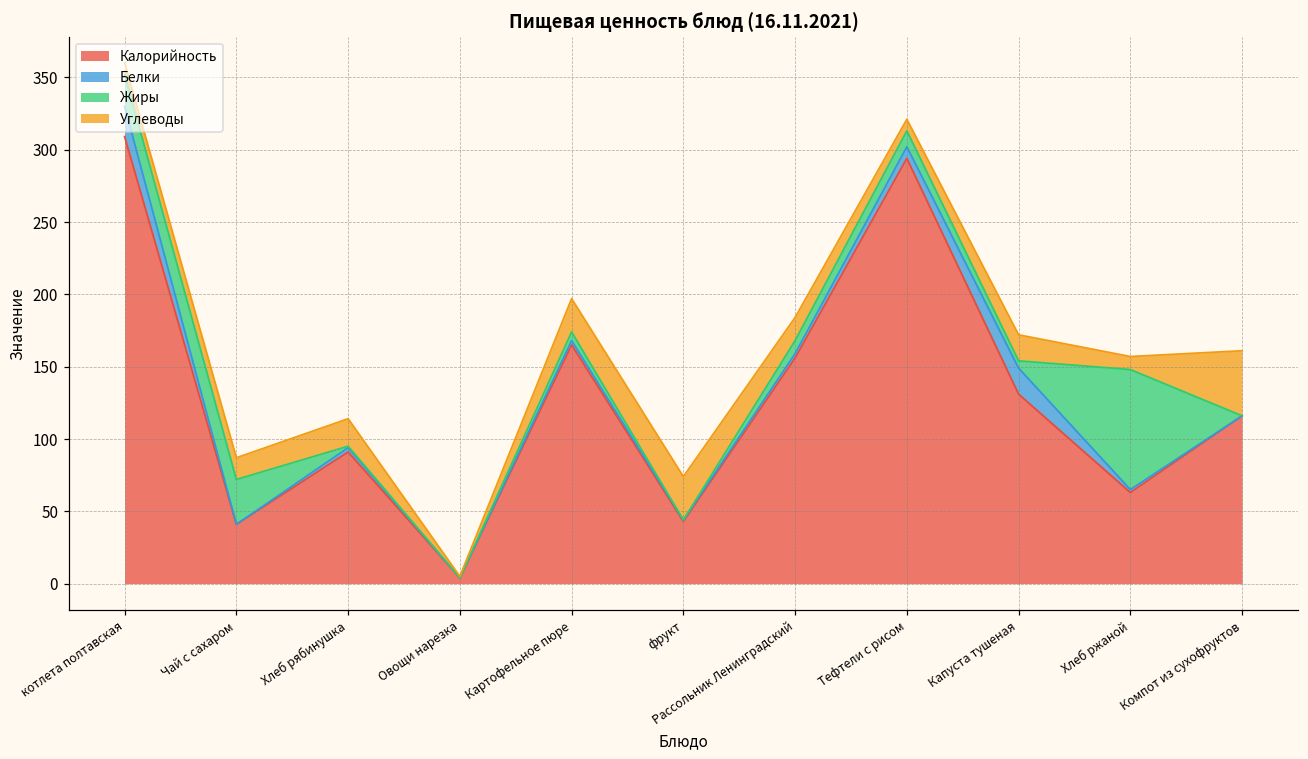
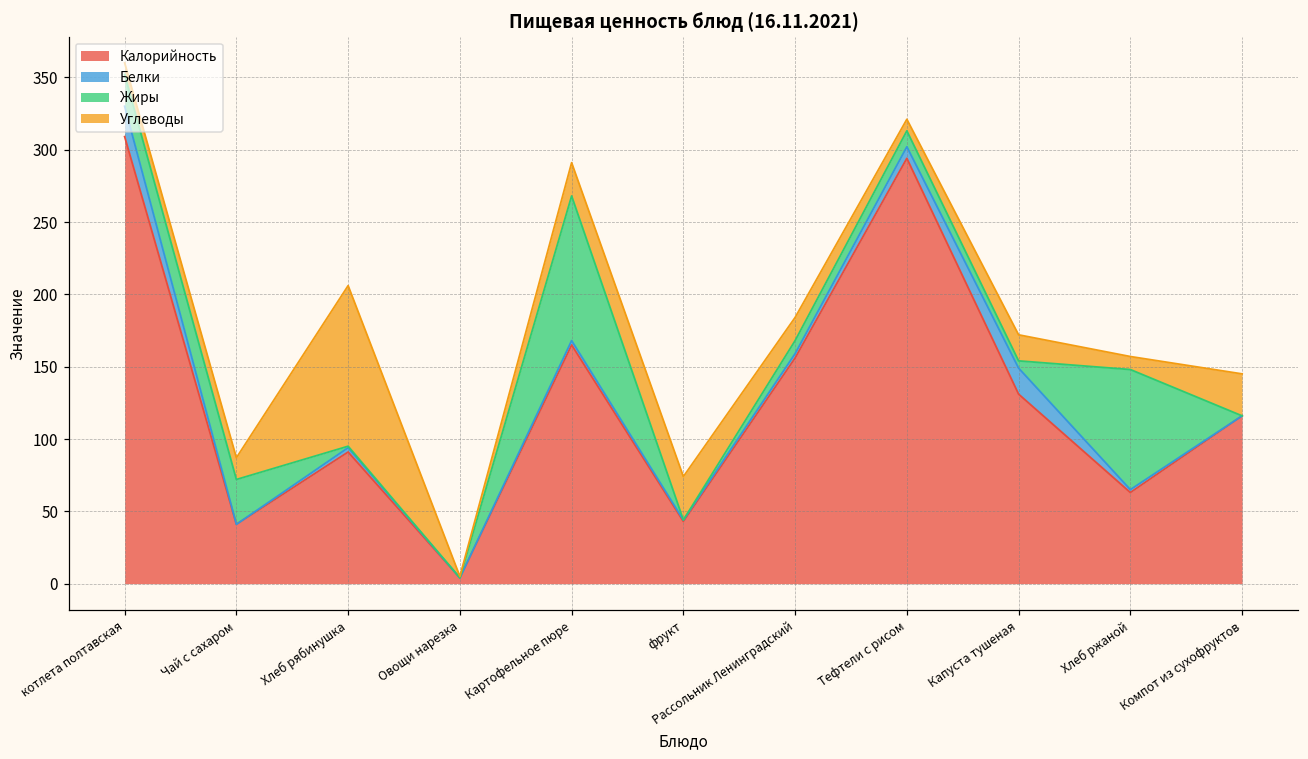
  {
    "Калорийность": {
      "котлета полтавская": 309,
      "Хлеб рябинушка": 91,
      "Картофельное пюре": 165,
      "Рассольник Ленинградский": 156,
      "Тефтели с рисом": 294,
      "Капуста тушеная": 131,
      "Хлеб ржаной": 63
    },
    "Белки": {
      "Картофельное пюре": 3,
      "Рассольник Ленинградский": 3,
      "Тефтели с рисом": 8,
      "Капуста тушеная": 18,
      "Хлеб ржаной": 2
    },
    "Жиры": {
      "Чай с сахаром": 31,
-     "Картофельное пюре": 6,
+     "Картофельное пюре": 100,
      "Рассольник Ленинградский": 9,
      "Тефтели с рисом": 11,
      "Капуста тушеная": 5,
      "Хлеб ржаной": 83
    },
    "Углеводы": {
      "Чай с сахаром": 15,
-     "Хлеб рябинушка": 19,
+     "Хлеб рябинушка": 111,
      "Картофельное пюре": 23,
      "фрукт": 30,
      "Рассольник Ленинградский": 16,
      "Тефтели с рисом": 8,
      "Капуста тушеная": 18,
      "Хлеб ржаной": 9,
-     "Компот из сухофруктов": 45
+     "Компот из сухофруктов": 29
    }
  }
